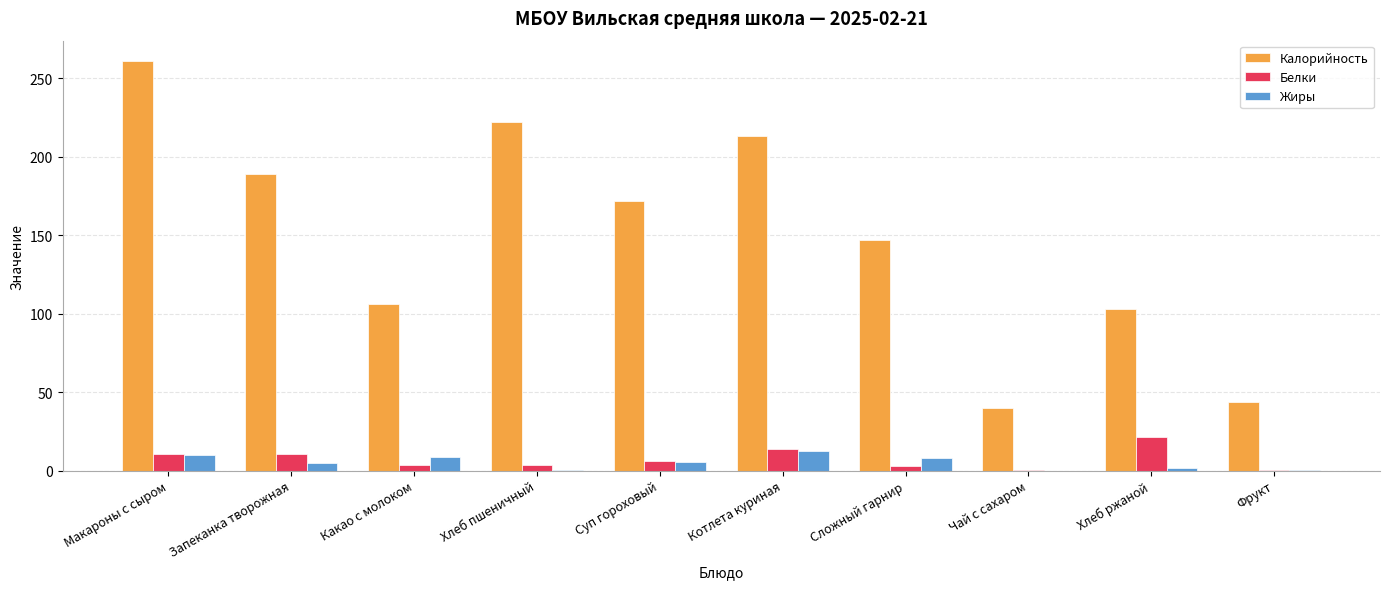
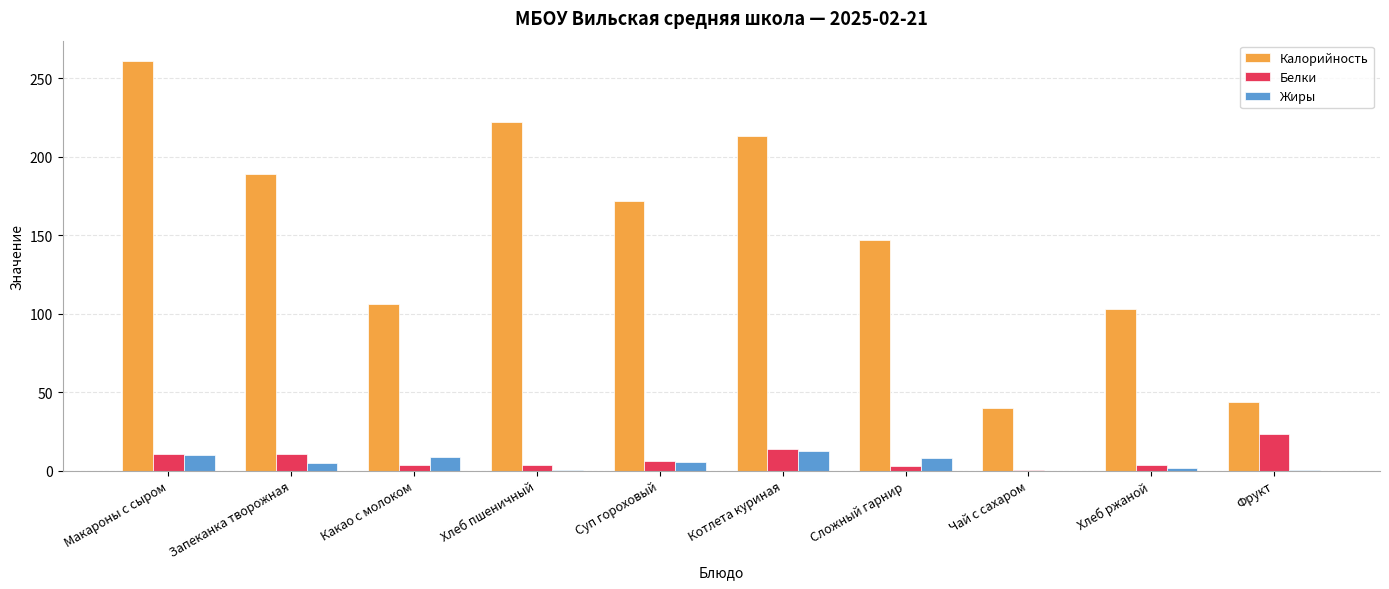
  {
    "Калорийность": {
      "Макароны с сыром": 261,
      "Запеканка творожная": 189,
      "Какао с молоком": 106,
      "Хлеб пшеничный": 222,
      "Суп гороховый": 172,
      "Котлета куриная": 213,
      "Сложный гарнир": 147,
      "Чай с сахаром": 40,
      "Хлеб ржаной": 103,
      "Фрукт": 44
    },
    "Белки": {
      "Макароны с сыром": 10,
      "Запеканка творожная": 10,
      "Какао с молоком": 4,
      "Хлеб пшеничный": 3,
      "Суп гороховый": 6,
      "Котлета куриная": 14,
      "Сложный гарнир": 3,
-     "Хлеб ржаной": 21,
-     "Фрукт": 0
+     "Хлеб ржаной": 3,
+     "Фрукт": 23
    },
    "Жиры": {
      "Макароны с сыром": 10,
      "Запеканка творожная": 5,
      "Какао с молоком": 9,
      "Суп гороховый": 5,
      "Котлета куриная": 12,
      "Сложный гарнир": 8,
      "Чай с сахаром": 0
    }
  }
